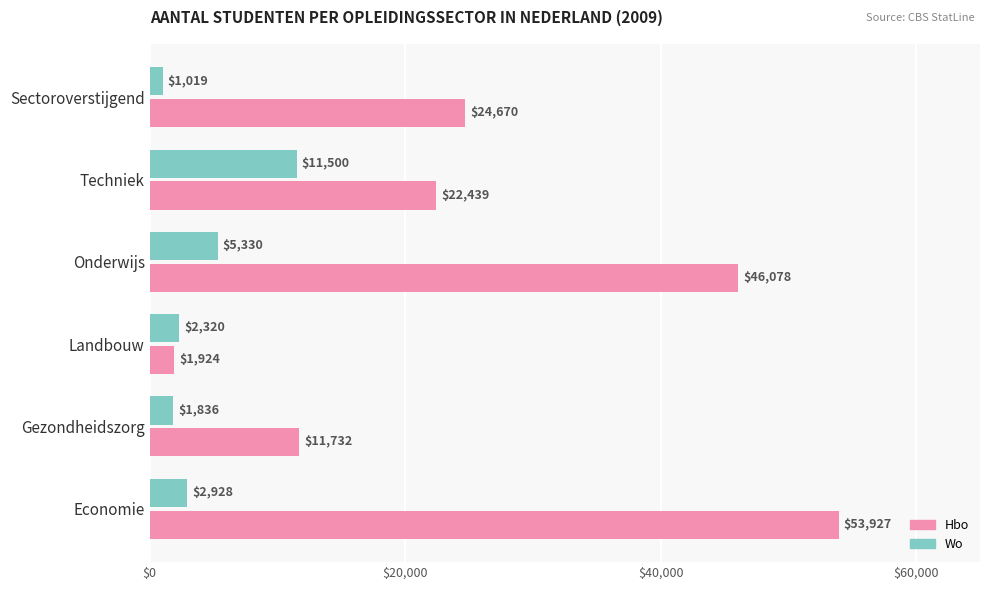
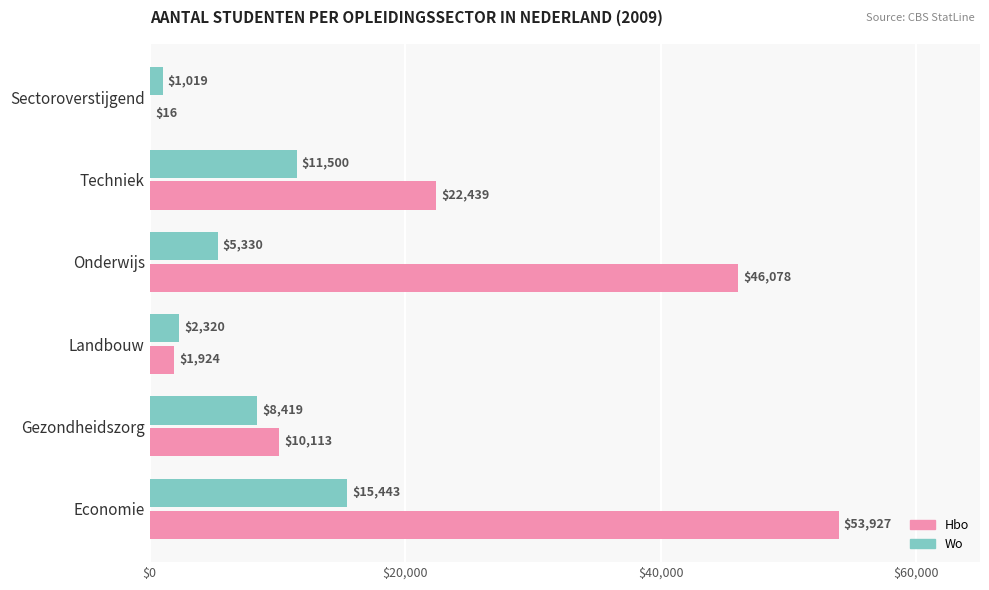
  {
    "Wo": {
      "Sectoroverstijgend": "$1,019",
      "Techniek": "$11,500",
      "Onderwijs": "$5,330",
      "Landbouw": "$2,320",
-     "Gezondheidszorg": "$1,836",
-     "Economie": "$2,928"
+     "Gezondheidszorg": "$8,419",
+     "Economie": "$15,443"
    },
    "Hbo": {
-     "Sectoroverstijgend": "$24,670",
+     "Sectoroverstijgend": "$16",
      "Techniek": "$22,439",
      "Onderwijs": "$46,078",
      "Landbouw": "$1,924",
-     "Gezondheidszorg": "$11,732",
+     "Gezondheidszorg": "$10,113",
      "Economie": "$53,927"
    }
  }
